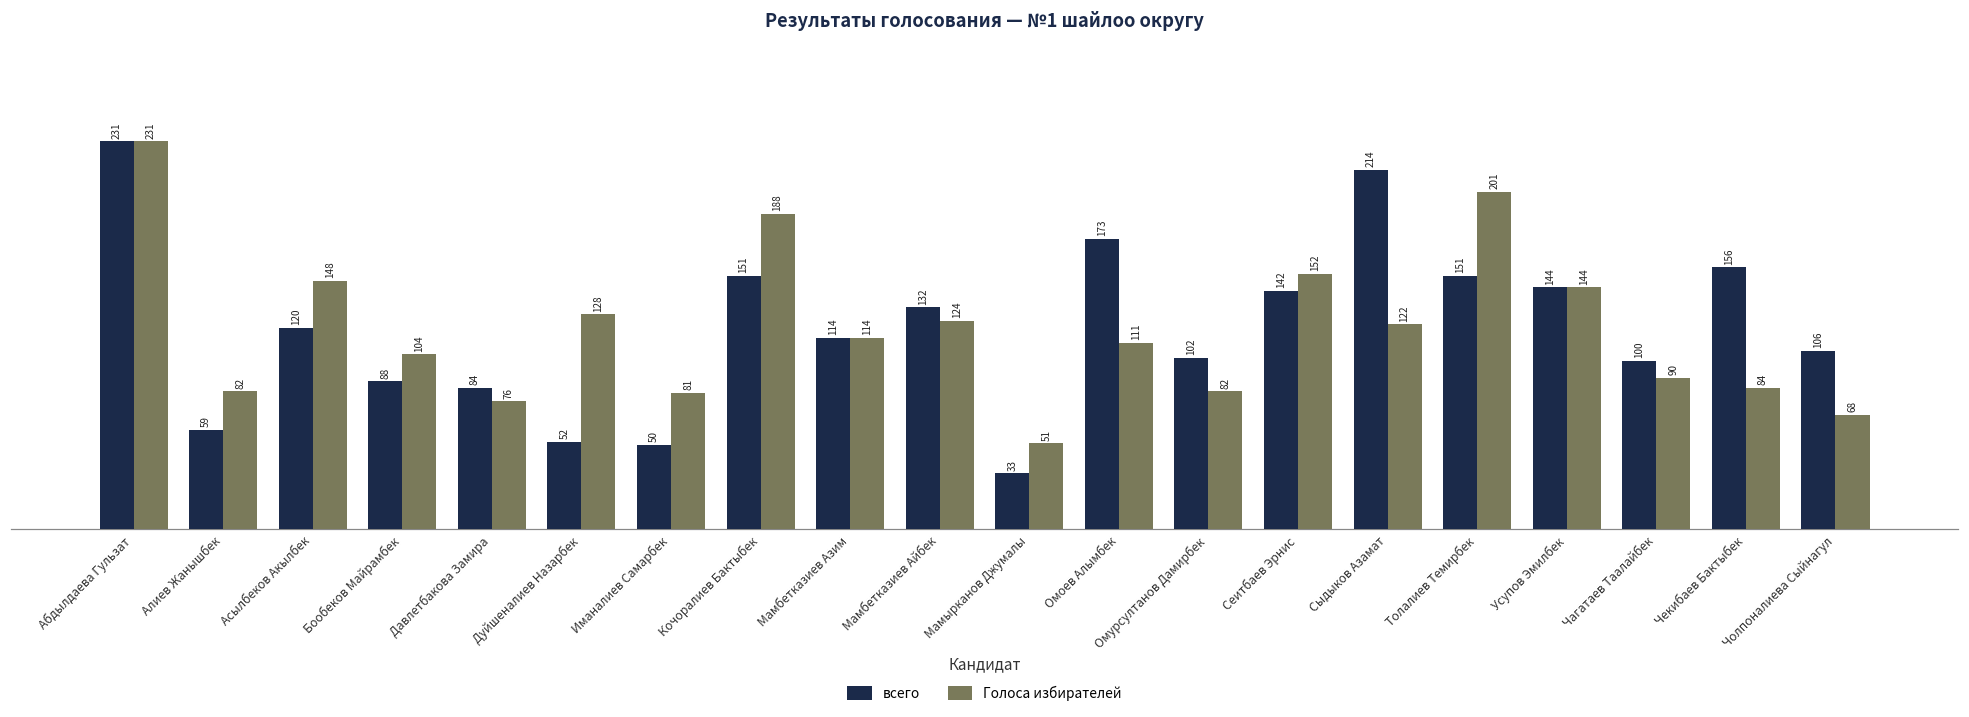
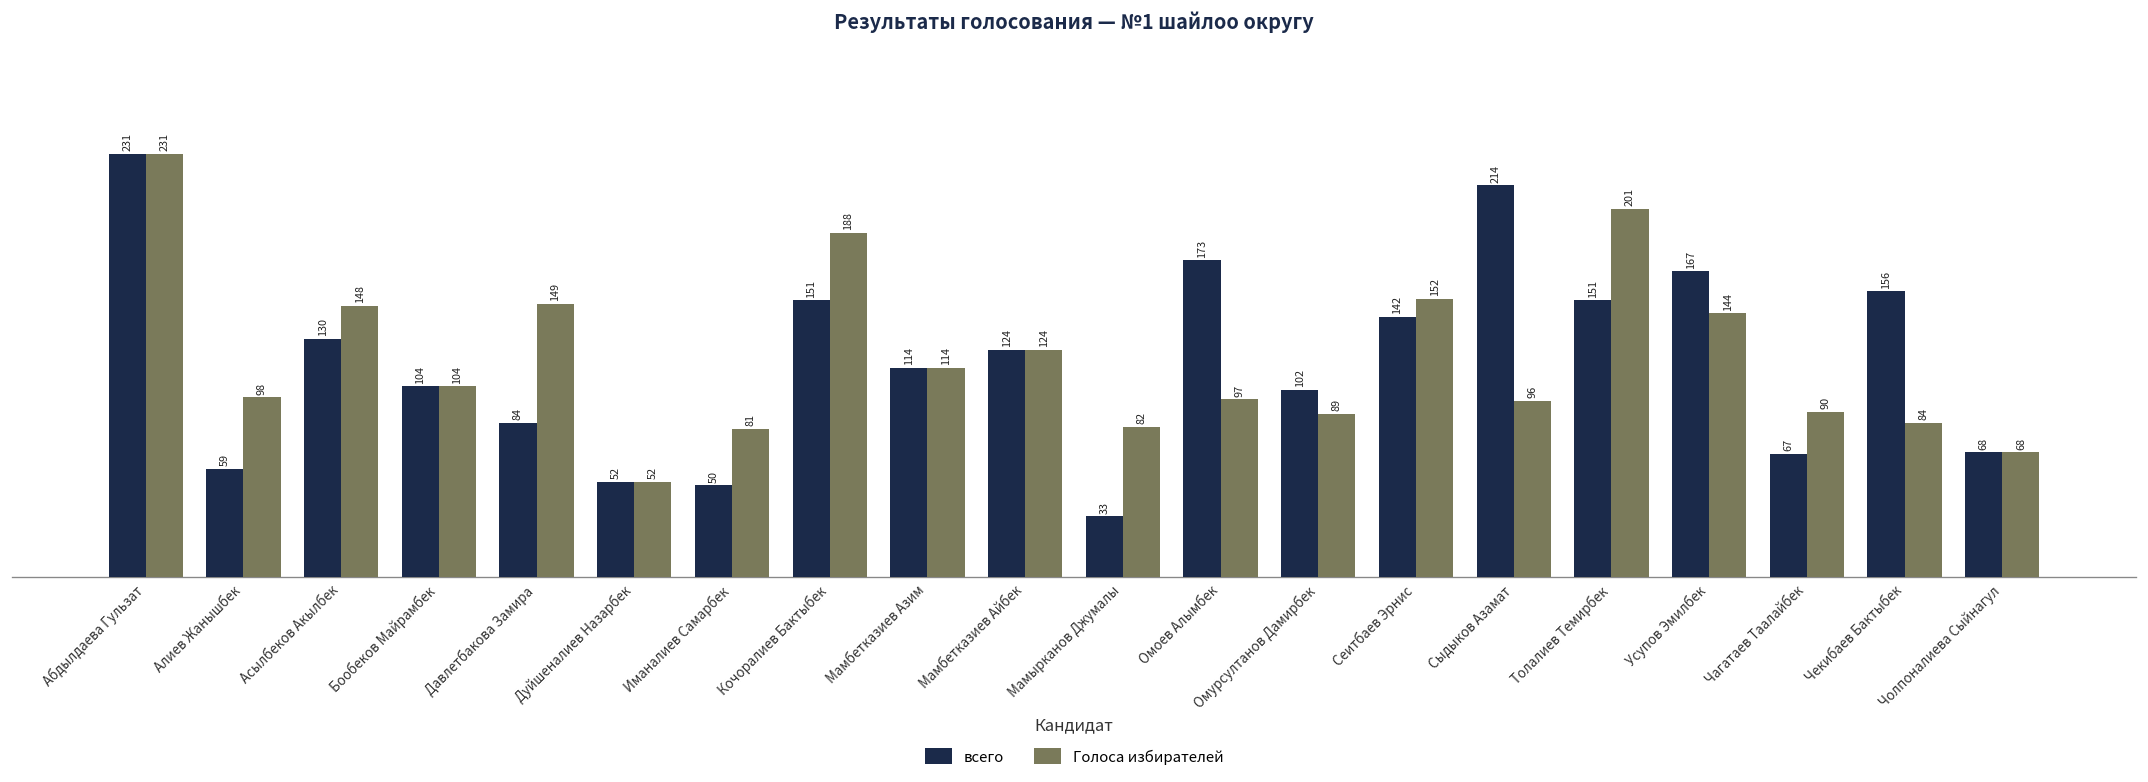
  {
    "всего": {
      "Абдылдаева Гульзат": 231,
      "Алиев Жанышбек": 59,
-     "Асылбеков Акылбек": 120,
-     "Бообеков Майрамбек": 88,
+     "Асылбеков Акылбек": 130,
+     "Бообеков Майрамбек": 104,
      "Давлетбакова Замира": 84,
      "Дуйшеналиев Назарбек": 52,
      "Иманалиев Самарбек": 50,
      "Кочоралиев Бактыбек": 151,
      "Мамбетказиев Азим": 114,
-     "Мамбетказиев Айбек": 132,
+     "Мамбетказиев Айбек": 124,
      "Мамырканов Джумалы": 33,
      "Омоев Алымбек": 173,
      "Омурсултанов Дамирбек": 102,
      "Сеитбаев Эрнис": 142,
      "Сыдыков Азамат": 214,
      "Толалиев Темирбек": 151,
-     "Усупов Эмилбек": 144,
-     "Чагатаев Таалайбек": 100,
+     "Усупов Эмилбек": 167,
+     "Чагатаев Таалайбек": 67,
      "Чекибаев Бактыбек": 156,
-     "Чолпоналиева Сыйнагул": 106
+     "Чолпоналиева Сыйнагул": 68
    },
    "Голоса избирателей": {
      "Абдылдаева Гульзат": 231,
-     "Алиев Жанышбек": 82,
+     "Алиев Жанышбек": 98,
      "Асылбеков Акылбек": 148,
      "Бообеков Майрамбек": 104,
-     "Давлетбакова Замира": 76,
-     "Дуйшеналиев Назарбек": 128,
+     "Давлетбакова Замира": 149,
+     "Дуйшеналиев Назарбек": 52,
      "Иманалиев Самарбек": 81,
      "Кочоралиев Бактыбек": 188,
      "Мамбетказиев Азим": 114,
      "Мамбетказиев Айбек": 124,
-     "Мамырканов Джумалы": 51,
-     "Омоев Алымбек": 111,
-     "Омурсултанов Дамирбек": 82,
+     "Мамырканов Джумалы": 82,
+     "Омоев Алымбек": 97,
+     "Омурсултанов Дамирбек": 89,
      "Сеитбаев Эрнис": 152,
-     "Сыдыков Азамат": 122,
+     "Сыдыков Азамат": 96,
      "Толалиев Темирбек": 201,
      "Усупов Эмилбек": 144,
      "Чагатаев Таалайбек": 90,
      "Чекибаев Бактыбек": 84,
      "Чолпоналиева Сыйнагул": 68
    }
  }
